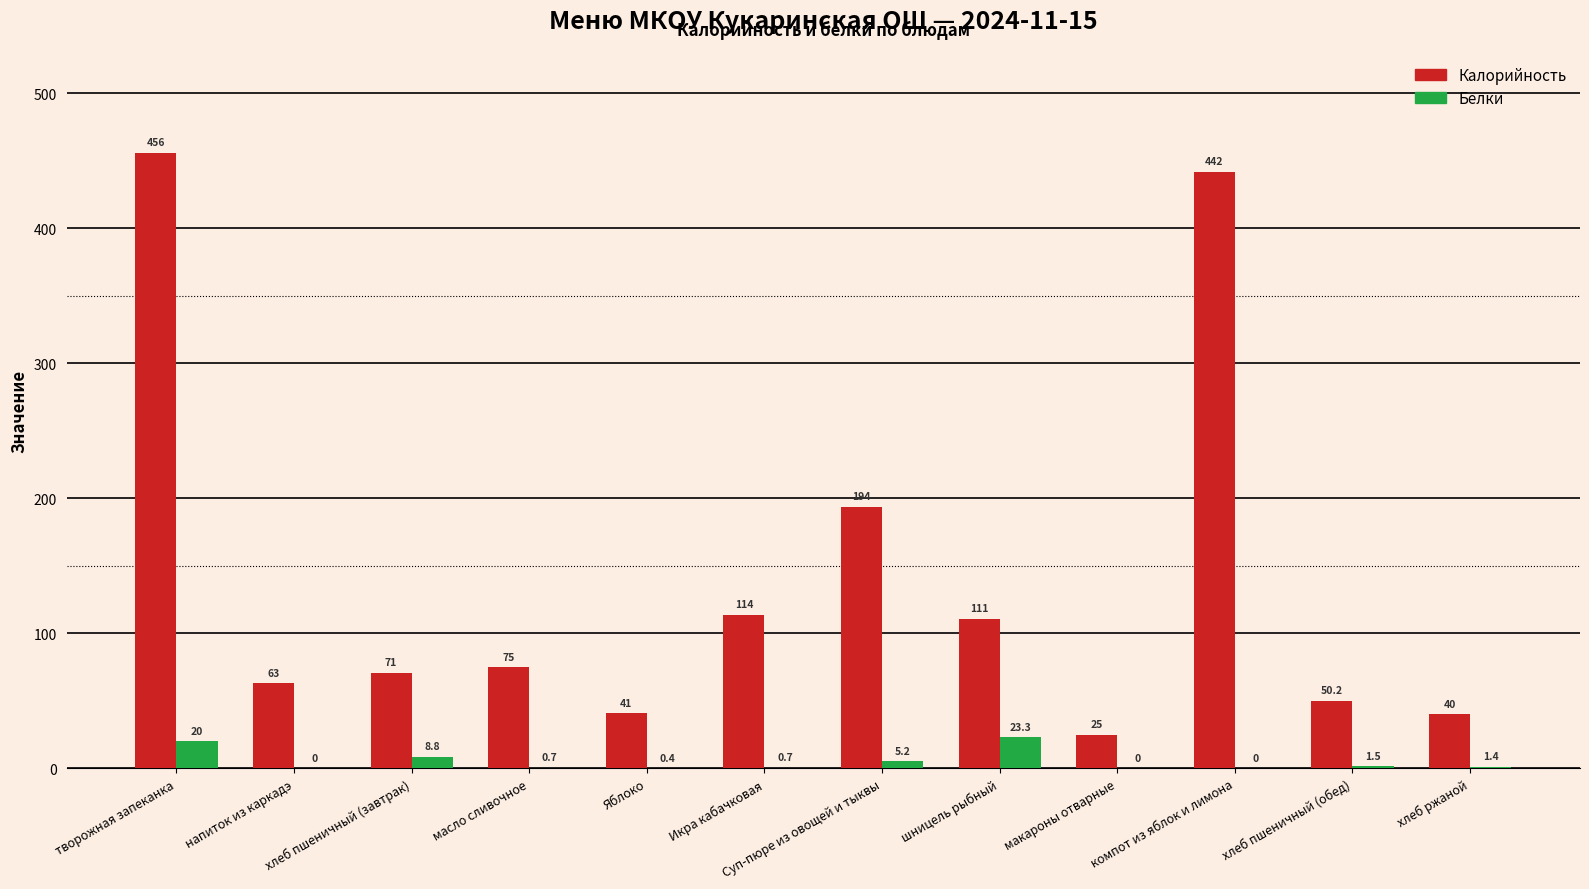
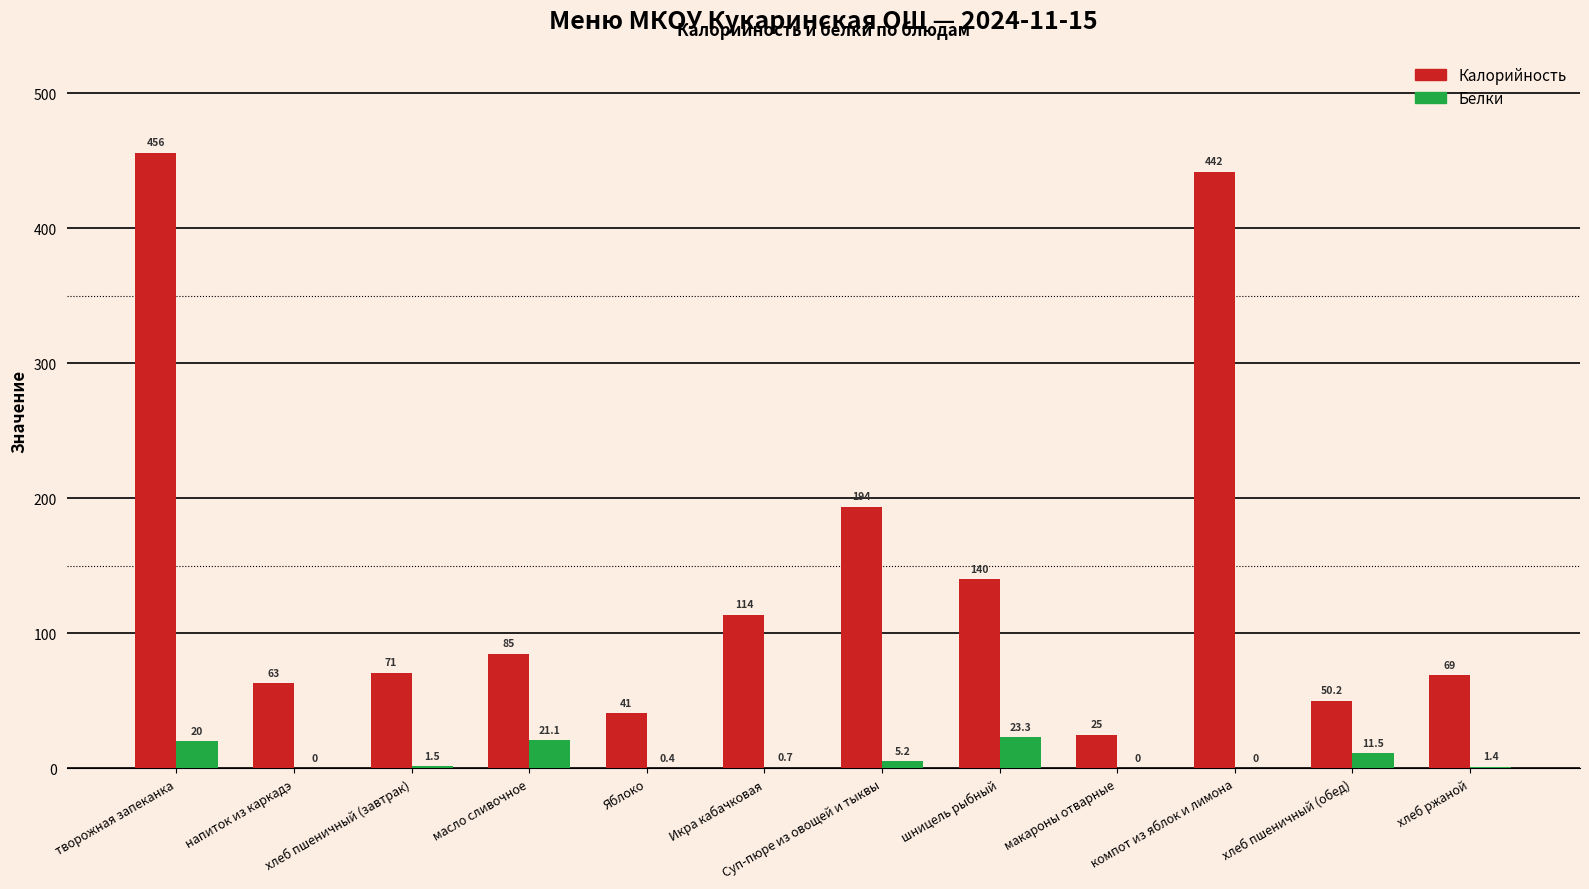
  {
    "Калорийность": {
      "творожная запеканка": 456,
      "напиток из каркадэ": 63,
      "хлеб пшеничный (завтрак)": 71,
-     "масло сливочное": 75,
+     "масло сливочное": 85,
      "Яблоко": 41,
      "Икра кабачковая": 114,
      "Суп-пюре из овощей и тыквы": 194,
-     "шницель рыбный": 111,
+     "шницель рыбный": 140,
      "макароны отварные": 25,
      "компот из яблок и лимона": 442,
      "хлеб пшеничный (обед)": 50.2,
-     "хлеб ржаной": 40
+     "хлеб ржаной": 69
    },
    "Белки": {
      "творожная запеканка": 20,
      "напиток из каркадэ": 0,
-     "хлеб пшеничный (завтрак)": 8.8,
-     "масло сливочное": 0.7,
+     "хлеб пшеничный (завтрак)": 1.5,
+     "масло сливочное": 21.1,
      "Яблоко": 0.4,
      "Икра кабачковая": 0.7,
      "Суп-пюре из овощей и тыквы": 5.2,
      "шницель рыбный": 23.3,
      "макароны отварные": 0,
      "компот из яблок и лимона": 0,
-     "хлеб пшеничный (обед)": 1.5,
+     "хлеб пшеничный (обед)": 11.5,
      "хлеб ржаной": 1.4
    }
  }
